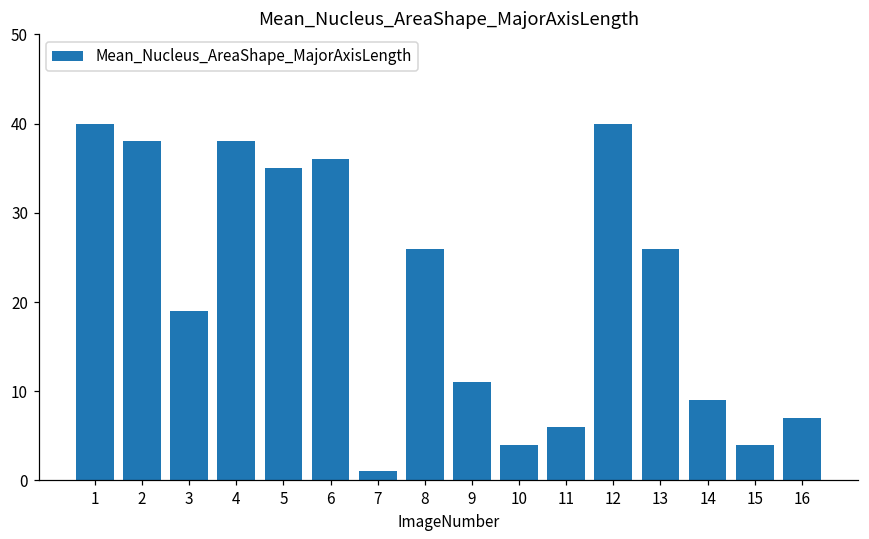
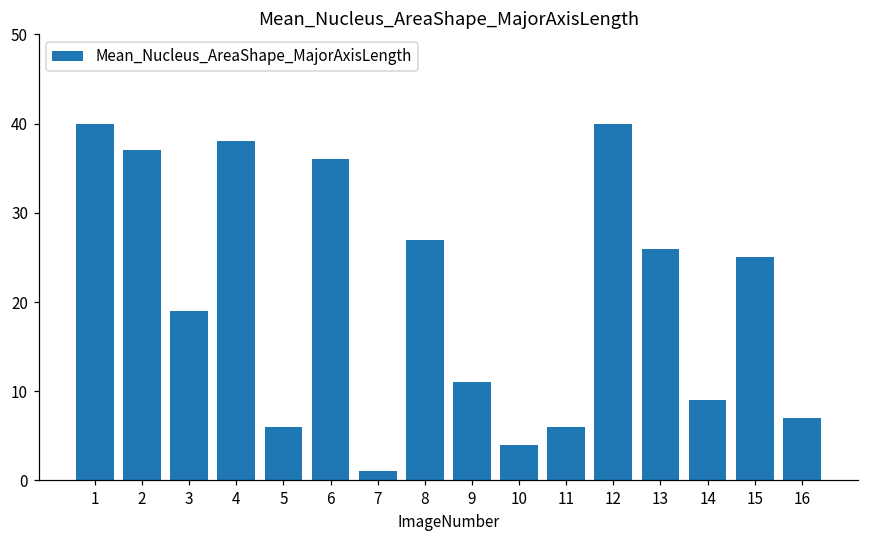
  {
    "1": 40,
-   "2": 38,
+   "2": 37,
    "3": 19,
    "4": 38,
-   "5": 35,
+   "5": 6,
    "6": 36,
    "7": 1,
-   "8": 26,
+   "8": 27,
    "9": 11,
    "10": 4,
    "11": 6,
    "12": 40,
    "13": 26,
    "14": 9,
-   "15": 4,
+   "15": 25,
    "16": 7
  }
